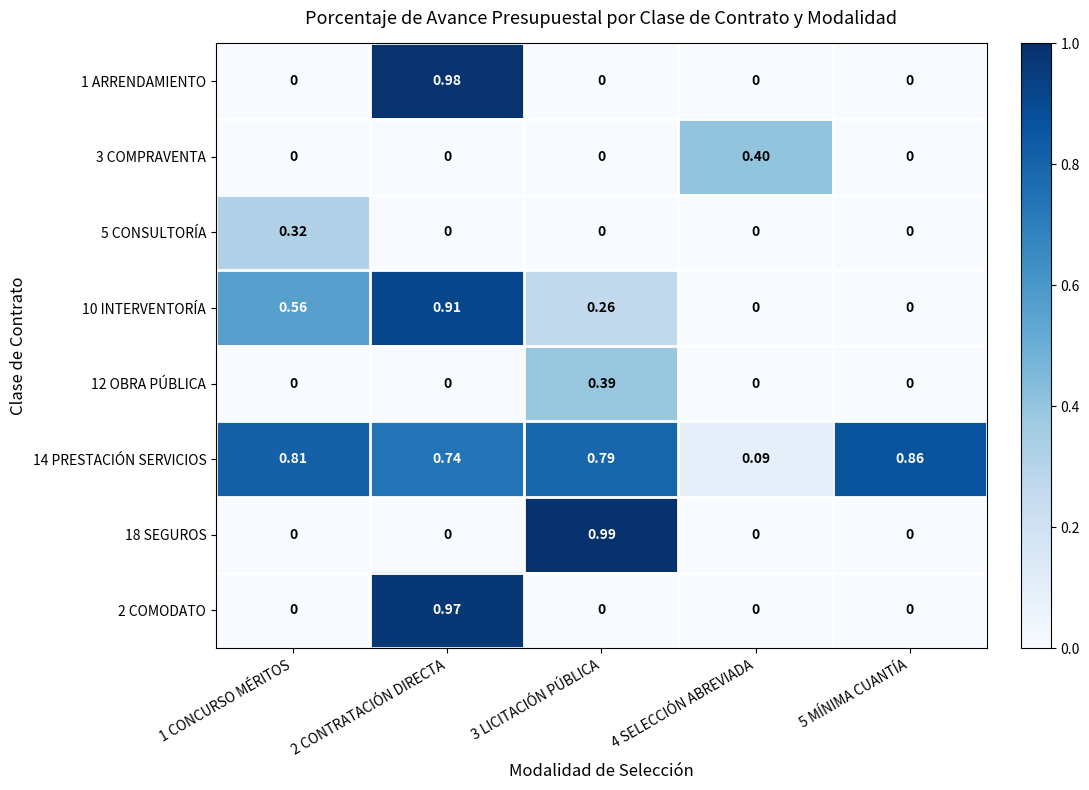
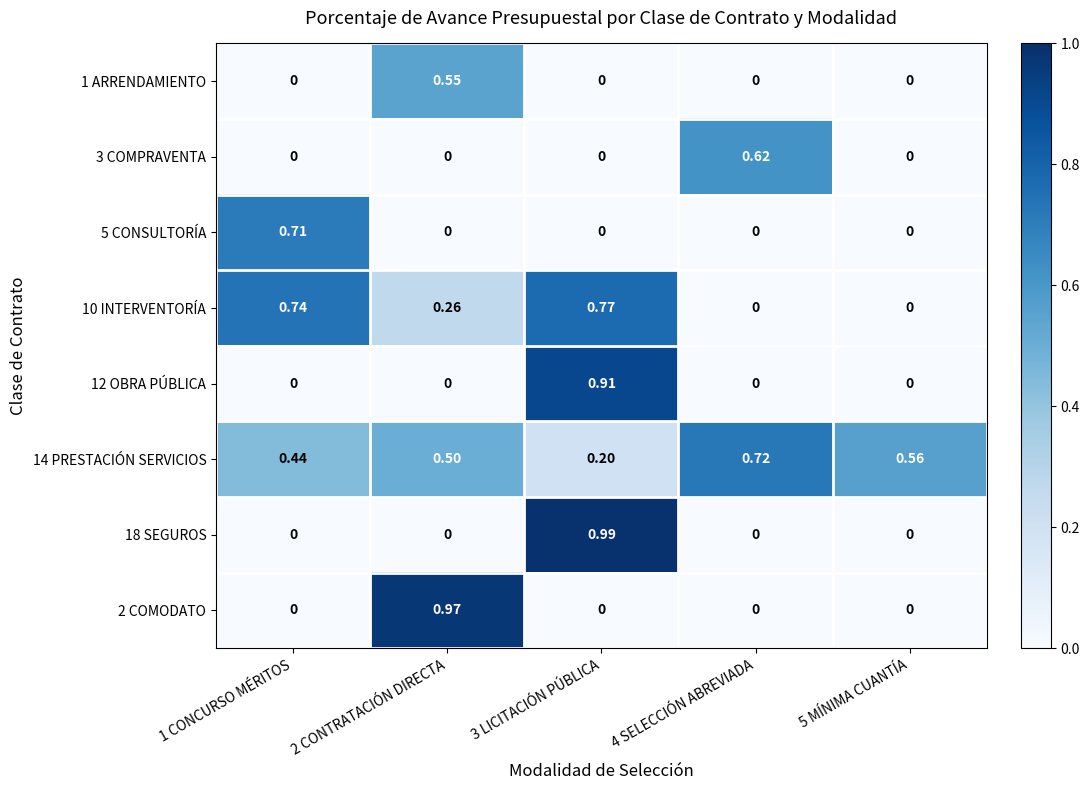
  {
    "1 ARRENDAMIENTO": {
      "1 CONCURSO MÉRITOS": 0,
-     "2 CONTRATACIÓN DIRECTA": 0.98,
+     "2 CONTRATACIÓN DIRECTA": 0.55,
      "3 LICITACIÓN PÚBLICA": 0,
      "4 SELECCIÓN ABREVIADA": 0,
      "5 MÍNIMA CUANTÍA": 0
    },
    "3 COMPRAVENTA": {
      "1 CONCURSO MÉRITOS": 0,
      "2 CONTRATACIÓN DIRECTA": 0,
      "3 LICITACIÓN PÚBLICA": 0,
-     "4 SELECCIÓN ABREVIADA": 0.40,
+     "4 SELECCIÓN ABREVIADA": 0.62,
      "5 MÍNIMA CUANTÍA": 0
    },
    "5 CONSULTORÍA": {
-     "1 CONCURSO MÉRITOS": 0.32,
+     "1 CONCURSO MÉRITOS": 0.71,
      "2 CONTRATACIÓN DIRECTA": 0,
      "3 LICITACIÓN PÚBLICA": 0,
      "4 SELECCIÓN ABREVIADA": 0,
      "5 MÍNIMA CUANTÍA": 0
    },
    "10 INTERVENTORÍA": {
-     "1 CONCURSO MÉRITOS": 0.56,
-     "2 CONTRATACIÓN DIRECTA": 0.91,
-     "3 LICITACIÓN PÚBLICA": 0.26,
+     "1 CONCURSO MÉRITOS": 0.74,
+     "2 CONTRATACIÓN DIRECTA": 0.26,
+     "3 LICITACIÓN PÚBLICA": 0.77,
      "4 SELECCIÓN ABREVIADA": 0,
      "5 MÍNIMA CUANTÍA": 0
    },
    "12 OBRA PÚBLICA": {
      "1 CONCURSO MÉRITOS": 0,
      "2 CONTRATACIÓN DIRECTA": 0,
-     "3 LICITACIÓN PÚBLICA": 0.39,
+     "3 LICITACIÓN PÚBLICA": 0.91,
      "4 SELECCIÓN ABREVIADA": 0,
      "5 MÍNIMA CUANTÍA": 0
    },
    "14 PRESTACIÓN SERVICIOS": {
-     "1 CONCURSO MÉRITOS": 0.81,
-     "2 CONTRATACIÓN DIRECTA": 0.74,
-     "3 LICITACIÓN PÚBLICA": 0.79,
-     "4 SELECCIÓN ABREVIADA": 0.09,
-     "5 MÍNIMA CUANTÍA": 0.86
+     "1 CONCURSO MÉRITOS": 0.44,
+     "2 CONTRATACIÓN DIRECTA": 0.50,
+     "3 LICITACIÓN PÚBLICA": 0.20,
+     "4 SELECCIÓN ABREVIADA": 0.72,
+     "5 MÍNIMA CUANTÍA": 0.56
    },
    "18 SEGUROS": {
      "1 CONCURSO MÉRITOS": 0,
      "2 CONTRATACIÓN DIRECTA": 0,
      "3 LICITACIÓN PÚBLICA": 0.99,
      "4 SELECCIÓN ABREVIADA": 0,
      "5 MÍNIMA CUANTÍA": 0
    },
    "2 COMODATO": {
      "1 CONCURSO MÉRITOS": 0,
      "2 CONTRATACIÓN DIRECTA": 0.97,
      "3 LICITACIÓN PÚBLICA": 0,
      "4 SELECCIÓN ABREVIADA": 0,
      "5 MÍNIMA CUANTÍA": 0
    }
  }
